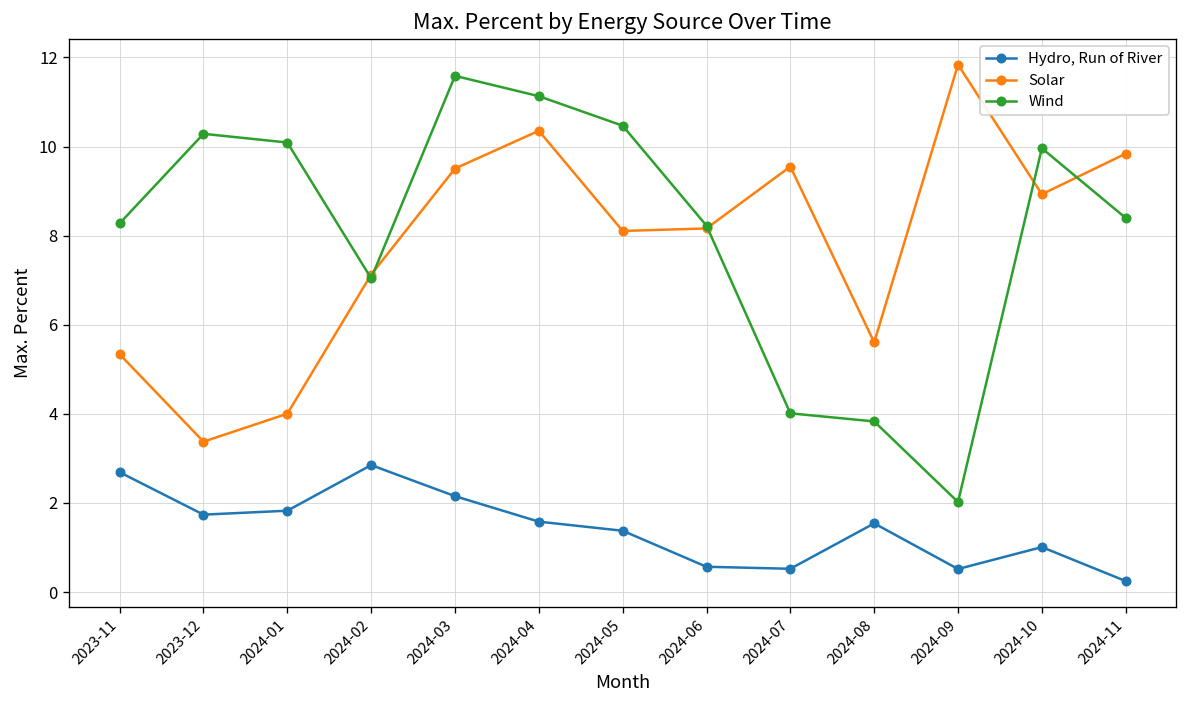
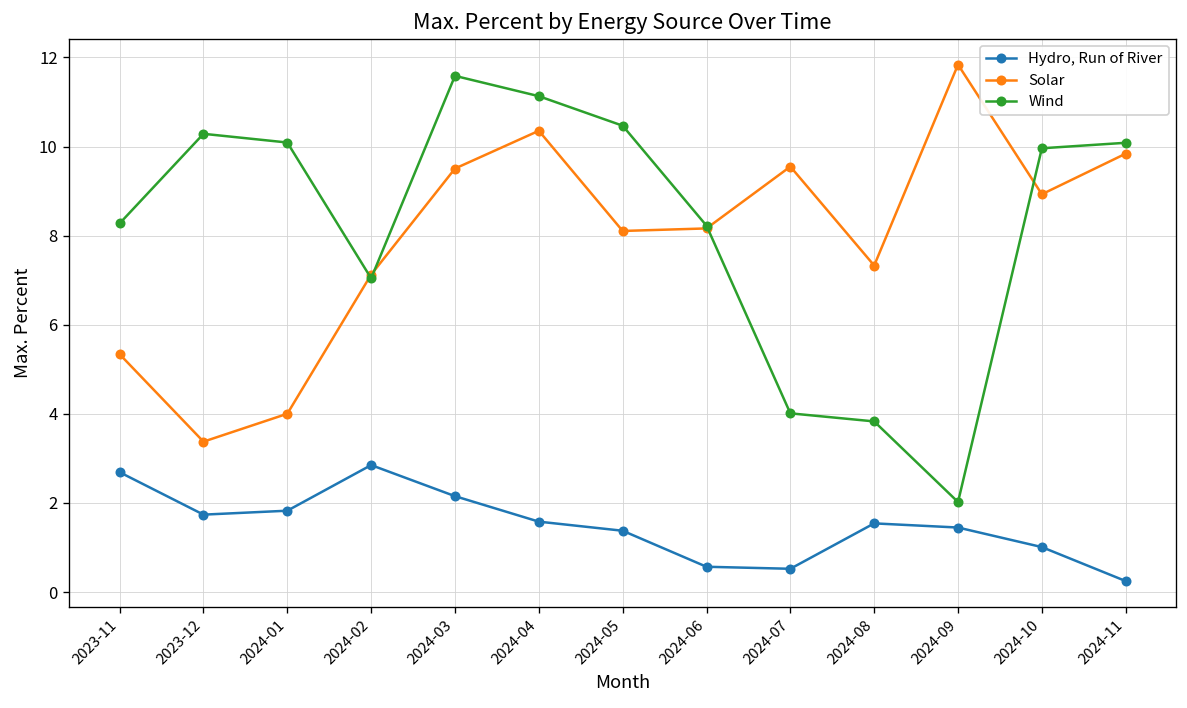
  {
    "Hydro, Run of River": {
      "2023-11": 2.7,
      "2023-12": 1.7,
      "2024-01": 1.8,
      "2024-02": 2.8,
      "2024-03": 2.2,
      "2024-04": 1.6,
      "2024-05": 1.4,
      "2024-06": 0.6,
      "2024-07": 0.5,
      "2024-08": 1.5,
-     "2024-09": 0.5,
+     "2024-09": 1.4,
      "2024-10": 1.0,
      "2024-11": 0.2
    },
    "Solar": {
      "2023-11": 5.3,
      "2023-12": 3.4,
      "2024-01": 4.0,
      "2024-02": 7.1,
      "2024-03": 9.5,
      "2024-04": 10.4,
      "2024-05": 8.1,
      "2024-07": 9.6,
-     "2024-08": 5.6,
+     "2024-08": 7.3,
      "2024-09": 11.8,
      "2024-10": 8.9,
      "2024-11": 9.8
    },
    "Wind": {
      "2023-11": 8.3,
      "2023-12": 10.3,
      "2024-01": 10.1,
      "2024-02": 7.0,
      "2024-03": 11.6,
      "2024-04": 11.1,
      "2024-05": 10.5,
      "2024-07": 4.0,
      "2024-08": 3.8,
      "2024-09": 2.0,
      "2024-10": 10.0,
-     "2024-11": 8.4
+     "2024-11": 10.1
    }
  }
